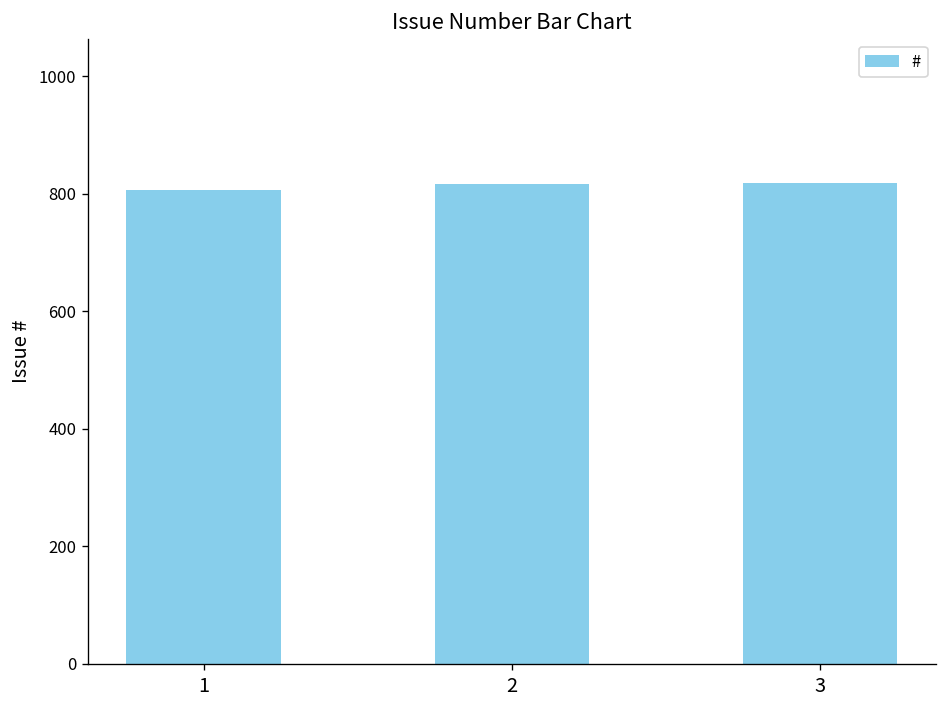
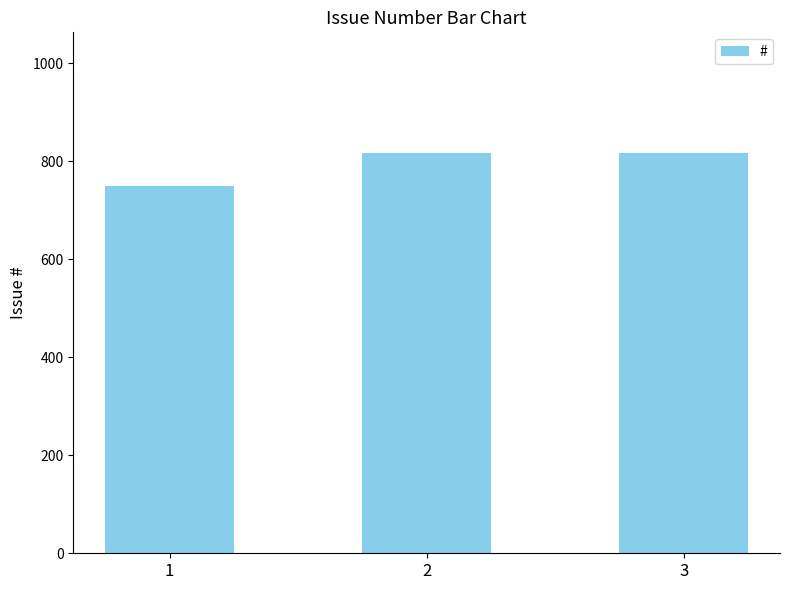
  {
-   "1": 810,
+   "1": 750,
    "2": 820,
    "3": 820
  }
